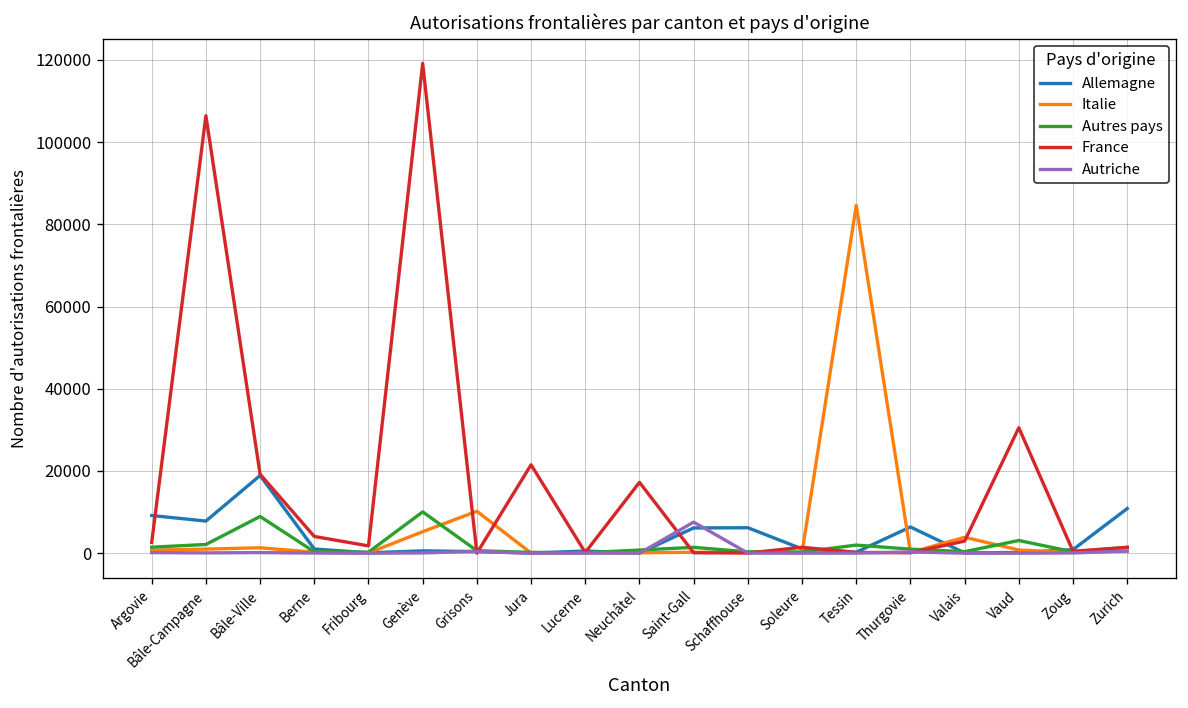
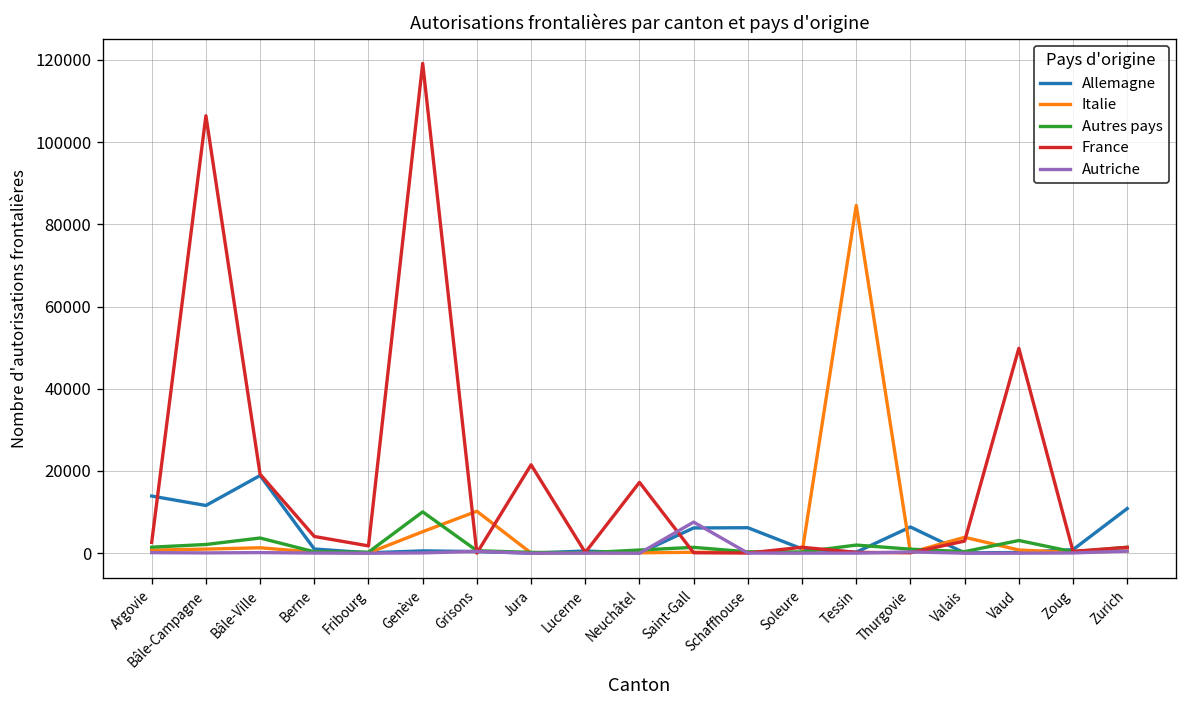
  {
    "Allemagne": {
-     "Argovie": 9000,
-     "Bâle-Campagne": 8000,
+     "Argovie": 14000,
+     "Bâle-Campagne": 12000,
      "Saint-Gall": 6000,
      "Schaffhouse": 6000,
      "Thurgovie": 6000,
      "Zurich": 11000
    },
    "Italie": {
      "Bâle-Campagne": 1000,
      "Bâle-Ville": 1000,
      "Genève": 5000,
      "Grisons": 10000,
      "Tessin": 85000,
      "Valais": 4000
    },
    "Autres pays": {
      "Bâle-Campagne": 2000,
-     "Bâle-Ville": 9000,
+     "Bâle-Ville": 4000,
      "Genève": 10000,
      "Saint-Gall": 1000,
      "Tessin": 2000,
      "Vaud": 3000
    },
    "France": {
      "Argovie": 3000,
      "Bâle-Campagne": 106000,
      "Berne": 4000,
      "Fribourg": 2000,
      "Genève": 119000,
      "Jura": 22000,
      "Neuchâtel": 17000,
      "Valais": 3000,
-     "Vaud": 31000
+     "Vaud": 50000
    },
    "Autriche": {
      "Bâle-Campagne": 0,
      "Bâle-Ville": 0,
      "Saint-Gall": 8000
    }
  }
